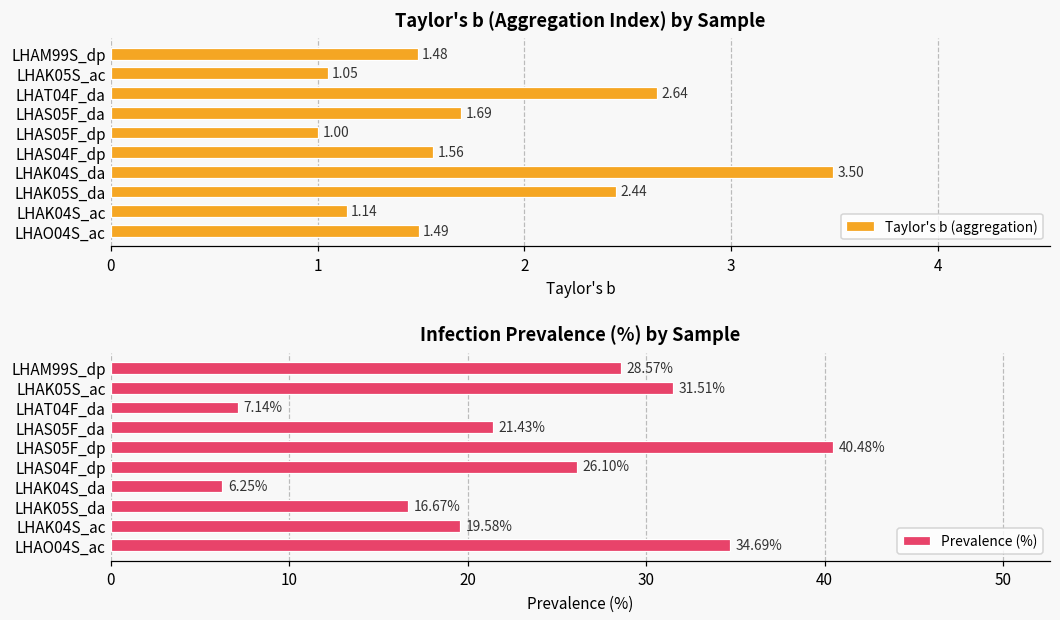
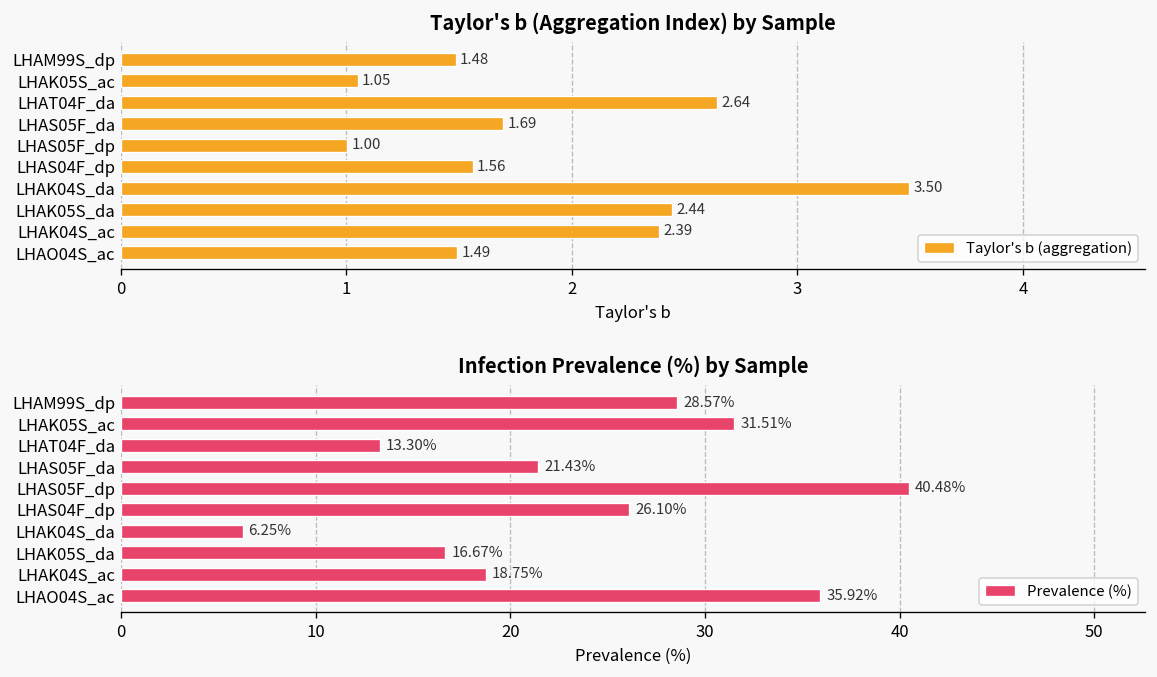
  {
    "Taylor's b (Aggregation Index) by Sample": {
      "LHAM99S_dp": "1.48",
      "LHAK05S_ac": "1.05",
      "LHAT04F_da": "2.64",
      "LHAS05F_da": "1.69",
      "LHAS05F_dp": "1.00",
      "LHAS04F_dp": "1.56",
      "LHAK04S_da": "3.50",
      "LHAK05S_da": "2.44",
-     "LHAK04S_ac": "1.14",
+     "LHAK04S_ac": "2.39",
      "LHAO04S_ac": "1.49"
    },
    "Infection Prevalence (%) by Sample": {
      "LHAM99S_dp": "28.57%",
      "LHAK05S_ac": "31.51%",
-     "LHAT04F_da": "7.14%",
+     "LHAT04F_da": "13.30%",
      "LHAS05F_da": "21.43%",
      "LHAS05F_dp": "40.48%",
      "LHAS04F_dp": "26.10%",
      "LHAK04S_da": "6.25%",
      "LHAK05S_da": "16.67%",
-     "LHAK04S_ac": "19.58%",
-     "LHAO04S_ac": "34.69%"
+     "LHAK04S_ac": "18.75%",
+     "LHAO04S_ac": "35.92%"
    }
  }
